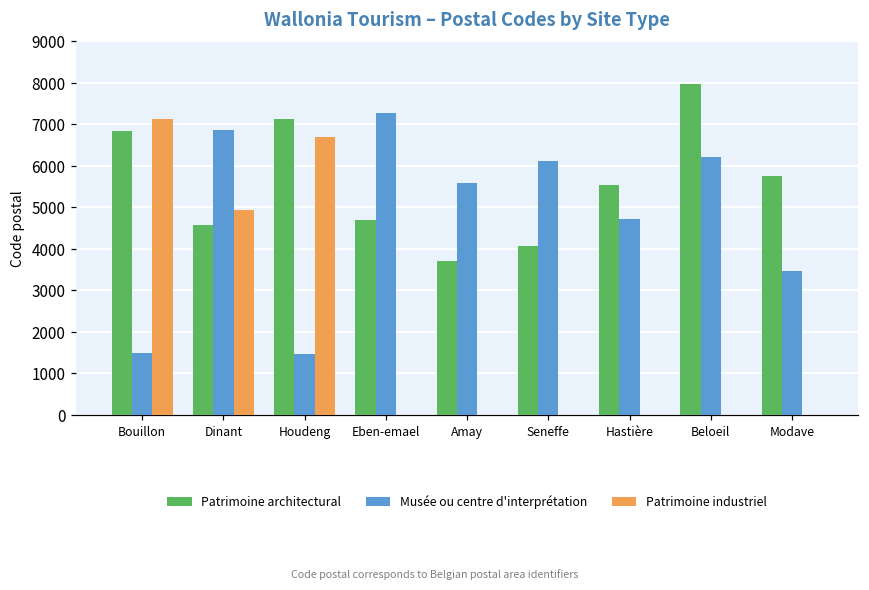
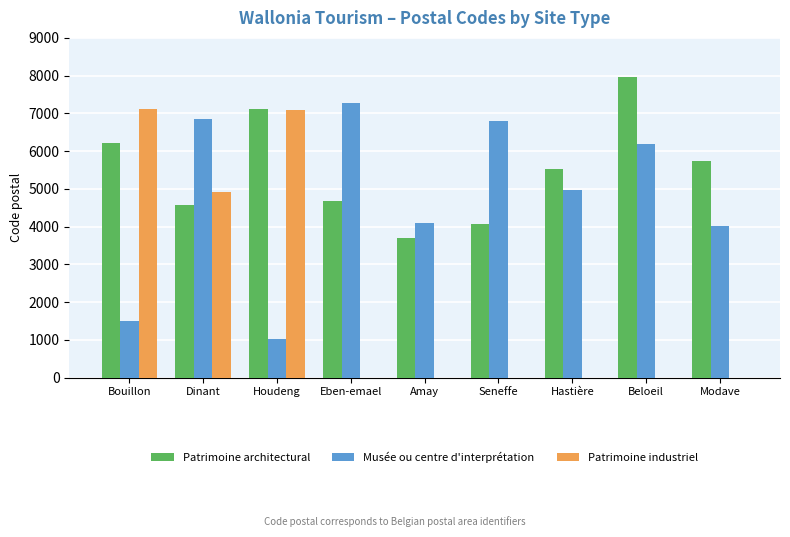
  {
    "Patrimoine architectural": {
-     "Bouillon": 6800,
+     "Bouillon": 6200,
      "Dinant": 4600,
      "Houdeng": 7100,
      "Eben-emael": 4700,
      "Amay": 3700,
      "Seneffe": 4100,
      "Hastière": 5500,
      "Beloeil": 8000,
      "Modave": 5700
    },
    "Musée ou centre d'interprétation": {
      "Bouillon": 1500,
      "Dinant": 6800,
-     "Houdeng": 1500,
+     "Houdeng": 1000,
      "Eben-emael": 7300,
-     "Amay": 5600,
-     "Seneffe": 6100,
-     "Hastière": 4700,
+     "Amay": 4100,
+     "Seneffe": 6800,
+     "Hastière": 5000,
      "Beloeil": 6200,
-     "Modave": 3500
+     "Modave": 4000
    },
    "Patrimoine industriel": {
      "Bouillon": 7100,
      "Dinant": 4900,
-     "Houdeng": 6700,
+     "Houdeng": 7100,
      "Eben-emael": 0,
      "Amay": 0,
      "Seneffe": 0,
      "Hastière": 0,
      "Beloeil": 0,
      "Modave": 0
    }
  }
